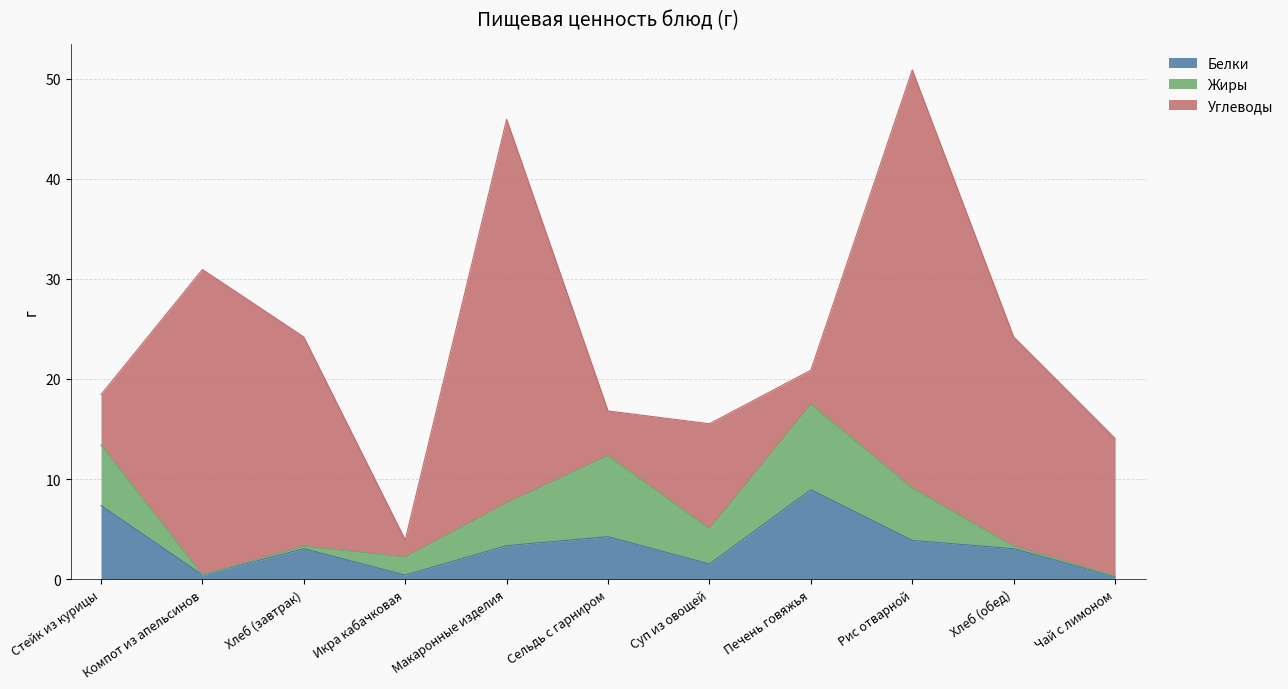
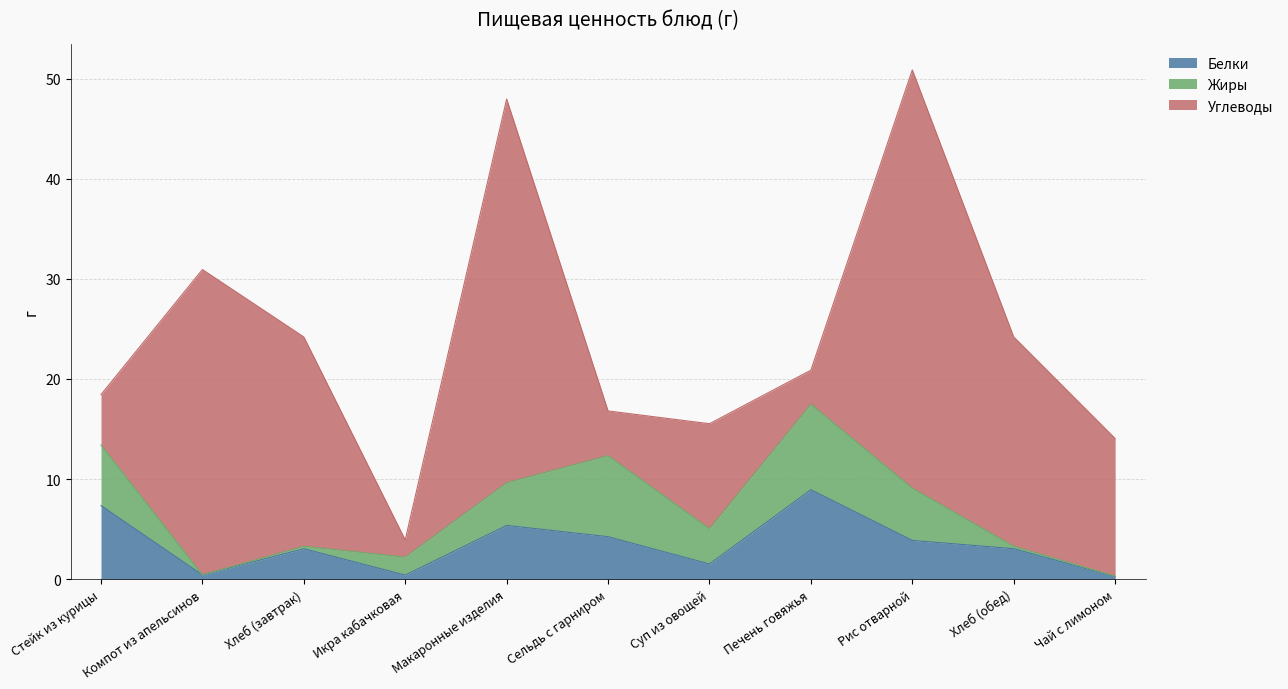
  {
    "Белки": {
      "Стейк из курицы": 7.3,
      "Икра кабачковая": 0.4,
-     "Макаронные изделия": 3.3,
+     "Макаронные изделия": 5.4,
      "Сельдь с гарниром": 4.2,
      "Суп из овощей": 1.5,
      "Печень говяжья": 8.9,
      "Рис отварной": 3.9
    },
    "Жиры": {
      "Стейк из курицы": 6.1,
      "Икра кабачковая": 1.8,
      "Макаронные изделия": 4.3,
      "Сельдь с гарниром": 8.1,
      "Суп из овощей": 3.5,
      "Печень говяжья": 8.5,
      "Рис отварной": 5.2
    },
    "Углеводы": {
      "Стейк из курицы": 5.0,
      "Компот из апельсинов": 30.5,
      "Хлеб (завтрак)": 20.9,
      "Икра кабачковая": 1.7,
      "Макаронные изделия": 38.3,
      "Сельдь с гарниром": 4.5,
      "Суп из овощей": 10.5,
      "Печень говяжья": 3.4,
      "Рис отварной": 41.8,
      "Хлеб (обед)": 20.9,
      "Чай с лимоном": 13.8
    }
  }
